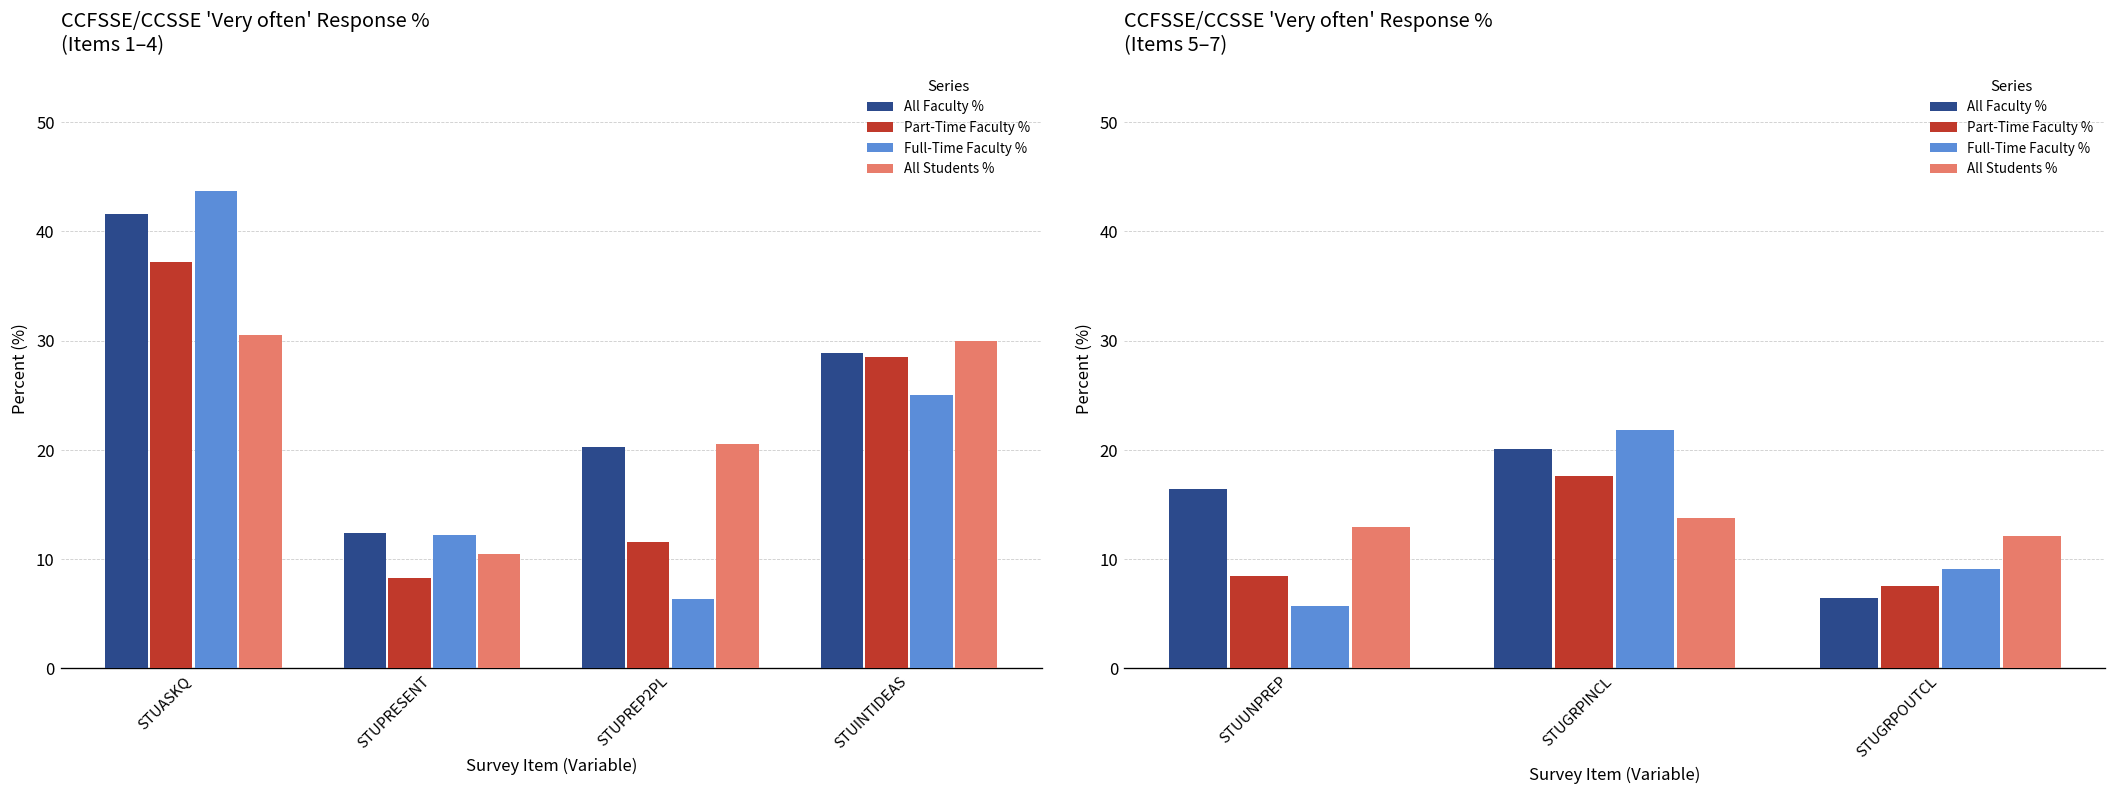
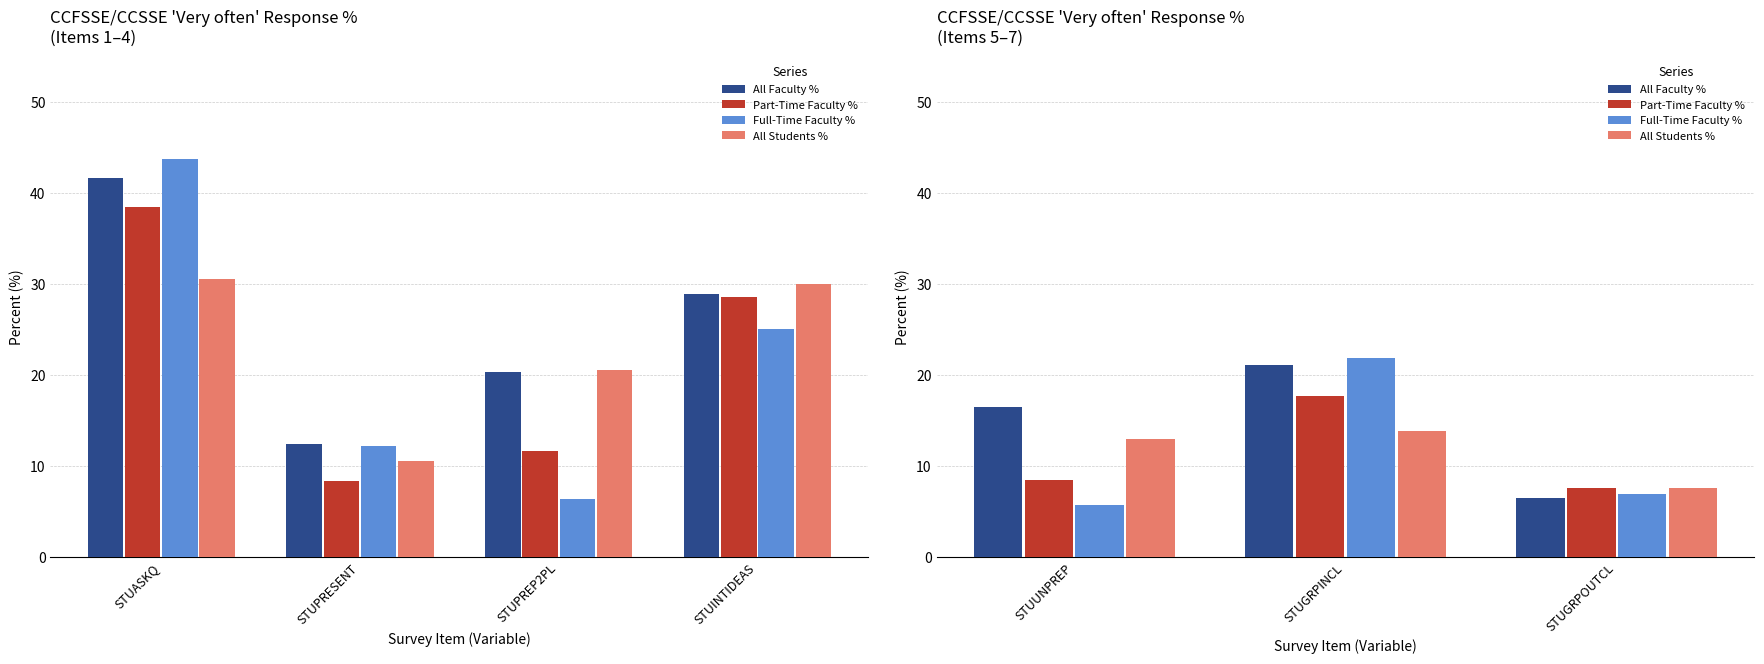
  {
    "CCFSSE/CCSSE 'Very often' Response % (Items 1–4)": {
      "All Faculty %": {
        "STUASKQ": 42,
        "STUPRESENT": 12,
        "STUPREP2PL": 20,
        "STUINTIDEAS": 29
      },
      "Part-Time Faculty %": {
-       "STUASKQ": 37,
+       "STUASKQ": 38,
        "STUPRESENT": 8,
        "STUPREP2PL": 12,
        "STUINTIDEAS": 29
      },
      "Full-Time Faculty %": {
        "STUASKQ": 44,
        "STUPRESENT": 12,
        "STUPREP2PL": 6,
        "STUINTIDEAS": 25
      },
      "All Students %": {
        "STUASKQ": 31,
        "STUPRESENT": 11,
        "STUPREP2PL": 21,
        "STUINTIDEAS": 30
      }
    },
    "CCFSSE/CCSSE 'Very often' Response % (Items 5–7)": {
      "All Faculty %": {
        "STUUNPREP": 16,
-       "STUGRPINCL": 20,
+       "STUGRPINCL": 21,
        "STUGRPOUTCL": 6
      },
      "Part-Time Faculty %": {
        "STUUNPREP": 8,
        "STUGRPINCL": 18,
        "STUGRPOUTCL": 8
      },
      "Full-Time Faculty %": {
        "STUUNPREP": 6,
        "STUGRPINCL": 22,
-       "STUGRPOUTCL": 9
+       "STUGRPOUTCL": 7
      },
      "All Students %": {
        "STUUNPREP": 13,
        "STUGRPINCL": 14,
-       "STUGRPOUTCL": 12
+       "STUGRPOUTCL": 8
      }
    }
  }
